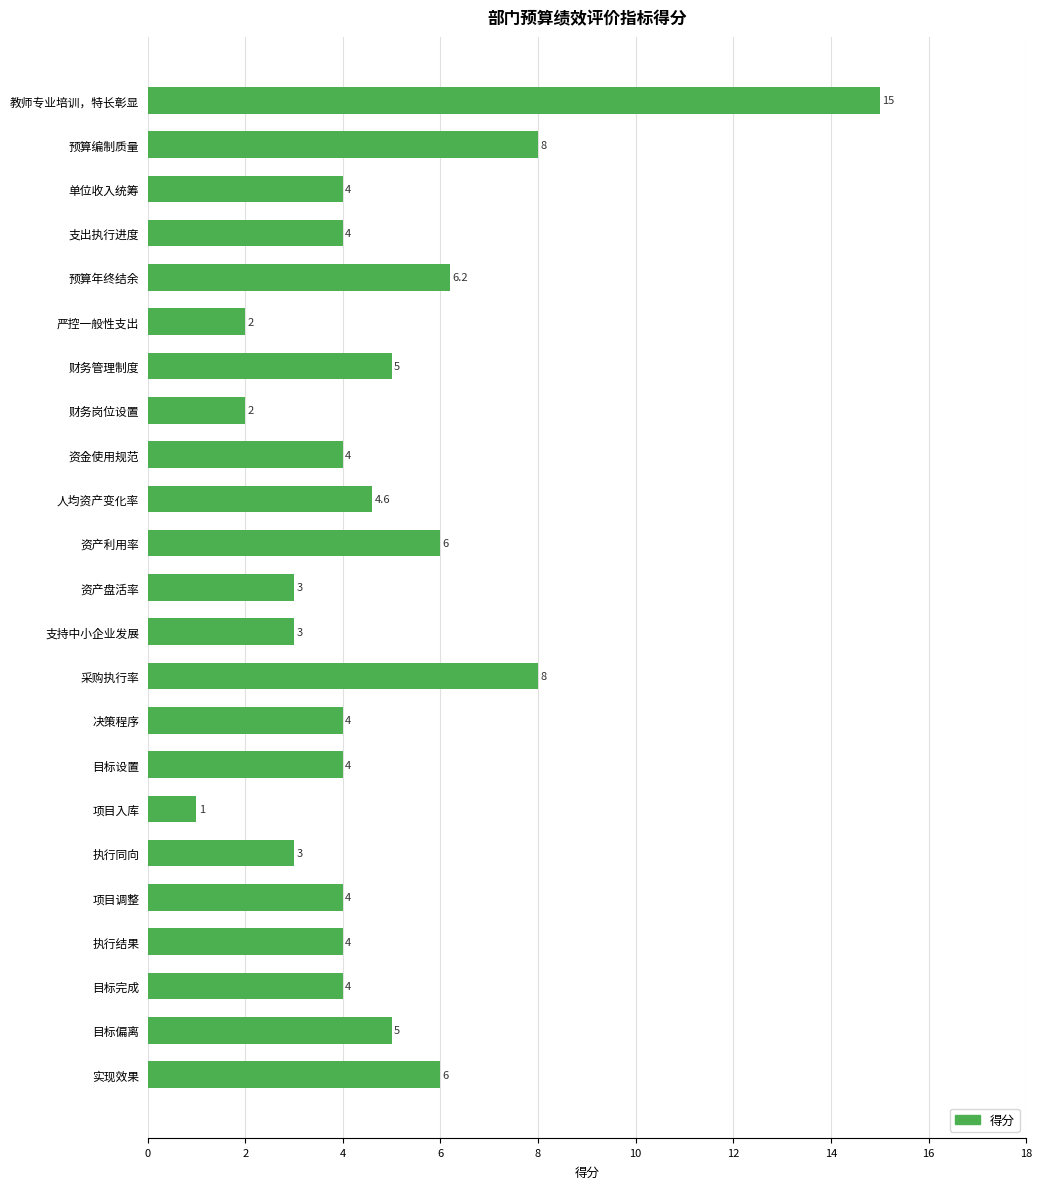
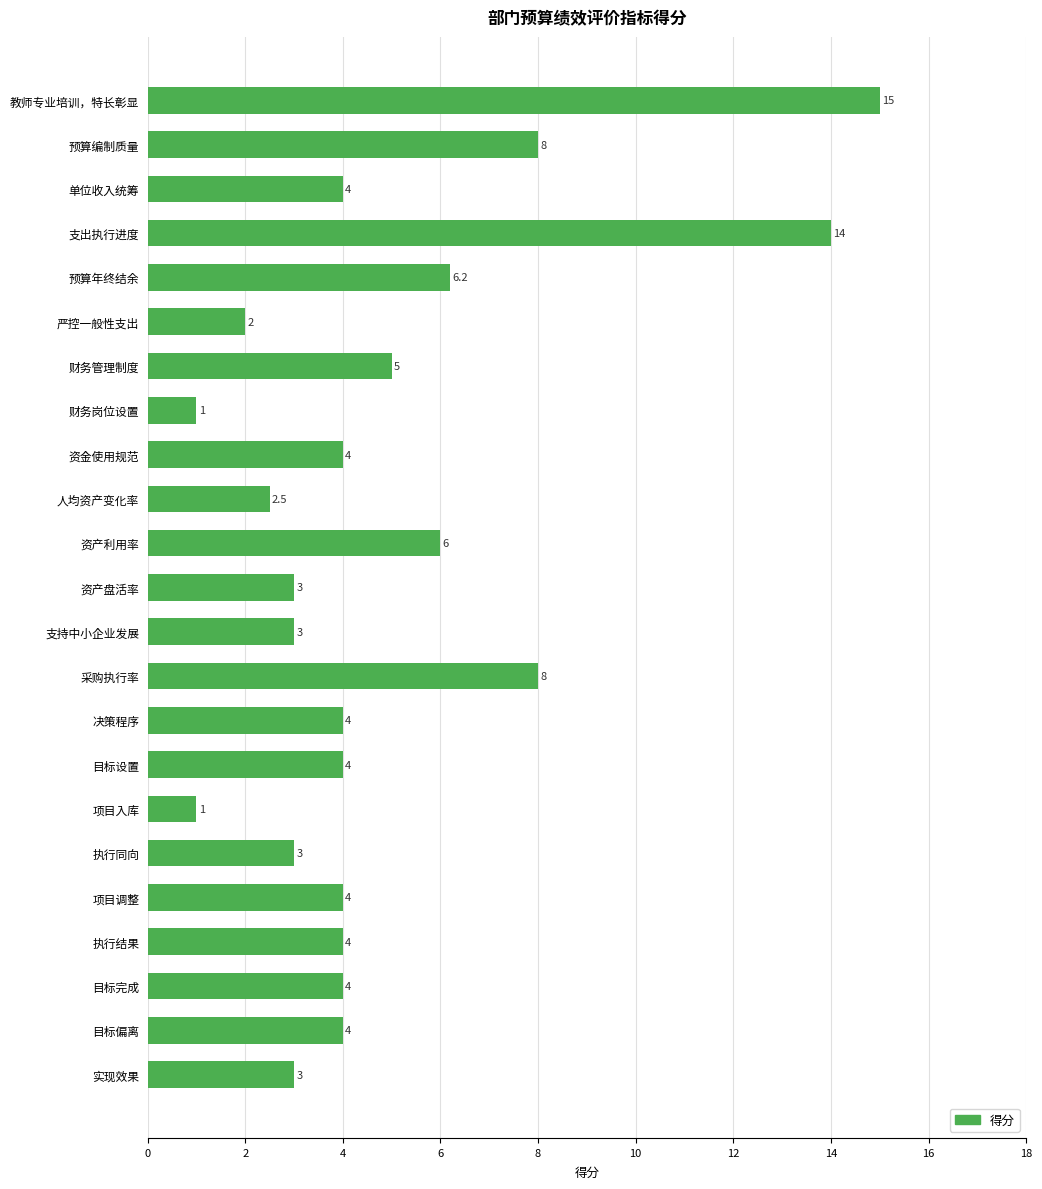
  {
    "教师专业培训，特长彰显": 15,
    "预算编制质量": 8,
    "单位收入统筹": 4,
-   "支出执行进度": 4,
+   "支出执行进度": 14,
    "预算年终结余": 6.2,
    "严控一般性支出": 2,
    "财务管理制度": 5,
-   "财务岗位设置": 2,
+   "财务岗位设置": 1,
    "资金使用规范": 4,
-   "人均资产变化率": 4.6,
+   "人均资产变化率": 2.5,
    "资产利用率": 6,
    "资产盘活率": 3,
    "支持中小企业发展": 3,
    "采购执行率": 8,
    "决策程序": 4,
    "目标设置": 4,
    "项目入库": 1,
    "执行同向": 3,
    "项目调整": 4,
    "执行结果": 4,
    "目标完成": 4,
-   "目标偏离": 5,
-   "实现效果": 6
+   "目标偏离": 4,
+   "实现效果": 3
  }
